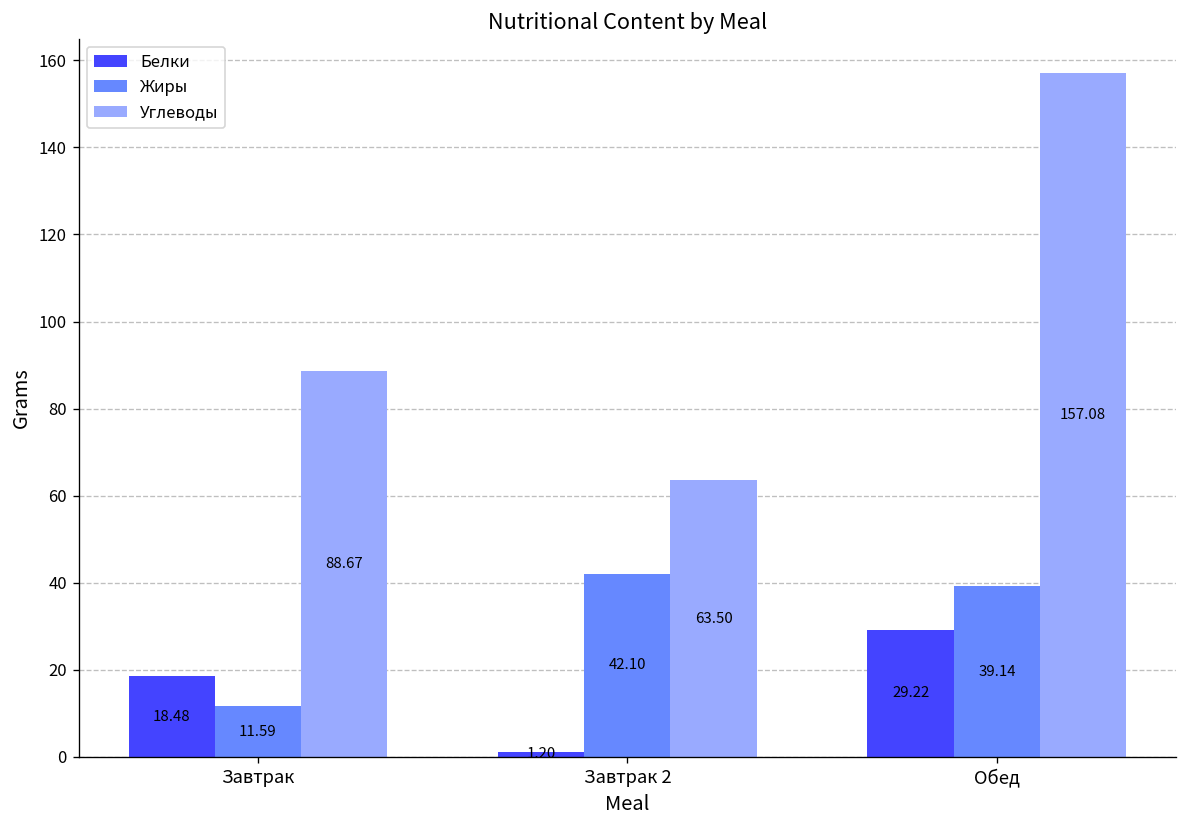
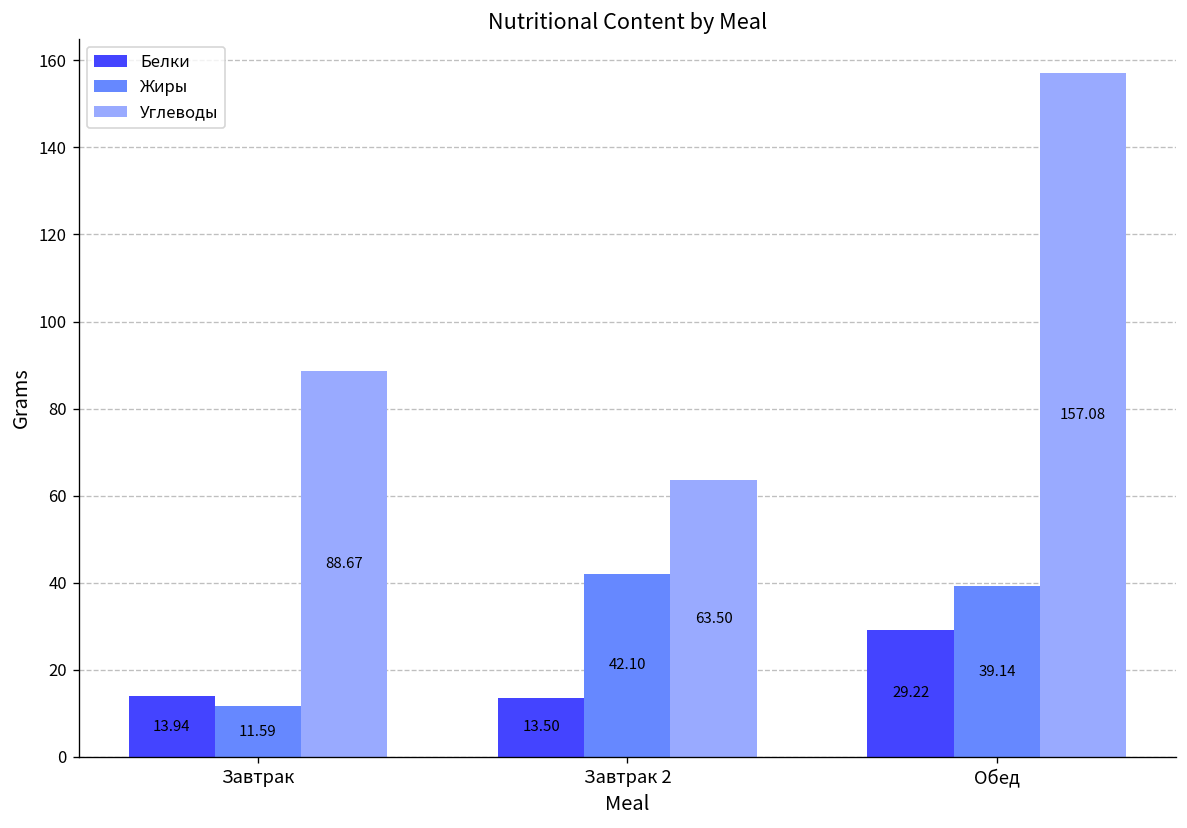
  {
    "Белки": {
-     "Завтрак": 18.48,
-     "Завтрак 2": 1.20,
+     "Завтрак": 13.94,
+     "Завтрак 2": 13.50,
      "Обед": 29.22
    },
    "Жиры": {
      "Завтрак": 11.59,
      "Завтрак 2": 42.10,
      "Обед": 39.14
    },
    "Углеводы": {
      "Завтрак": 88.67,
      "Завтрак 2": 63.50,
      "Обед": 157.08
    }
  }
